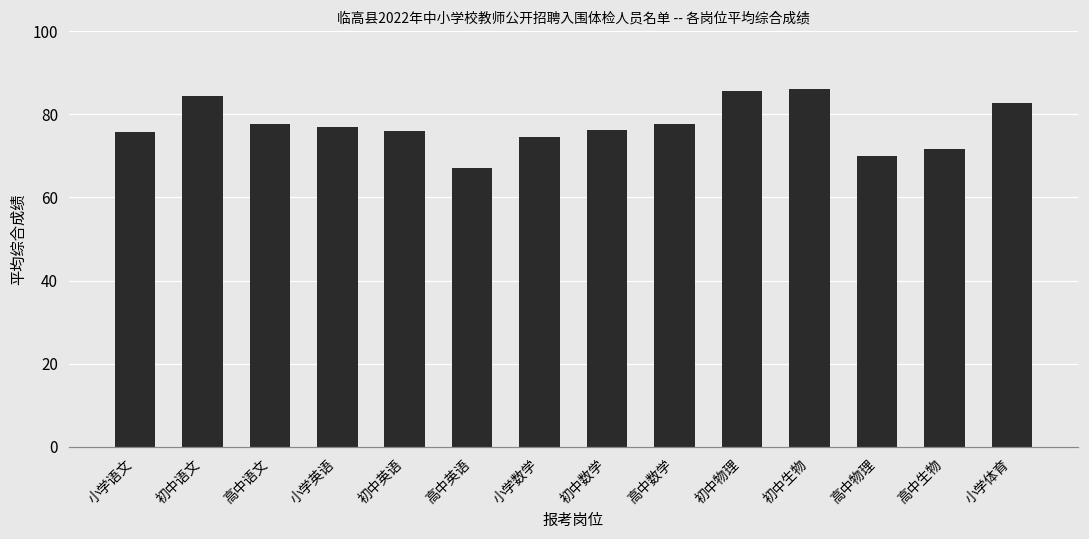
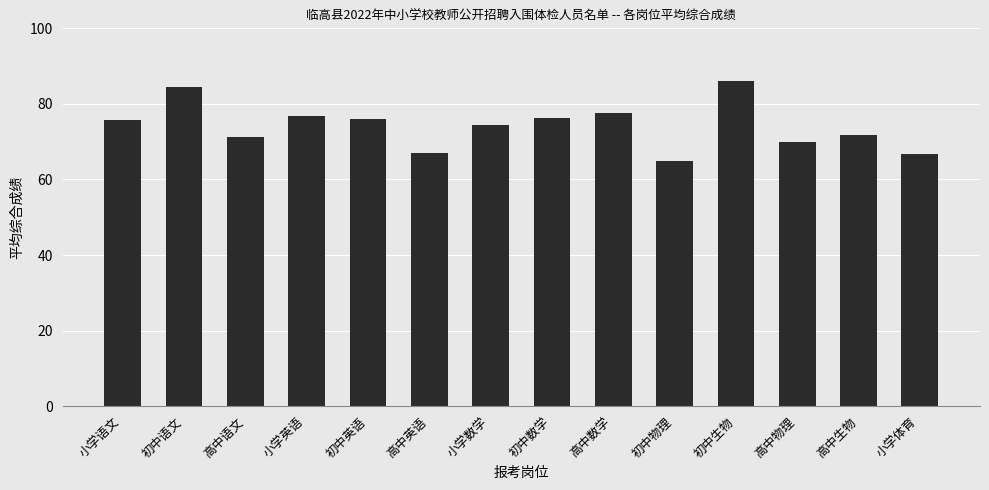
  {
    "小学语文": 76,
    "初中语文": 84,
-   "高中语文": 78,
+   "高中语文": 71,
    "小学英语": 77,
    "初中英语": 76,
    "高中英语": 67,
    "小学数学": 75,
    "初中数学": 76,
    "高中数学": 78,
-   "初中物理": 86,
+   "初中物理": 65,
    "初中生物": 86,
    "高中物理": 70,
    "高中生物": 72,
-   "小学体育": 83
+   "小学体育": 67
  }
